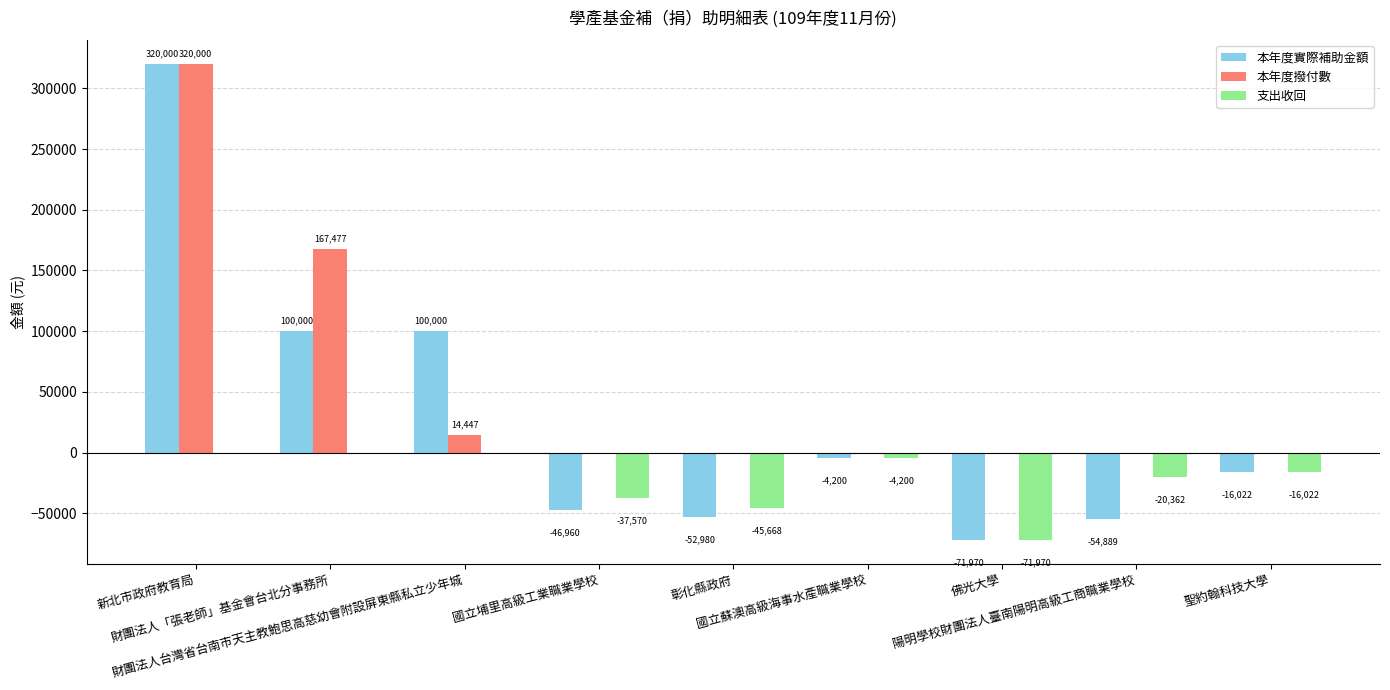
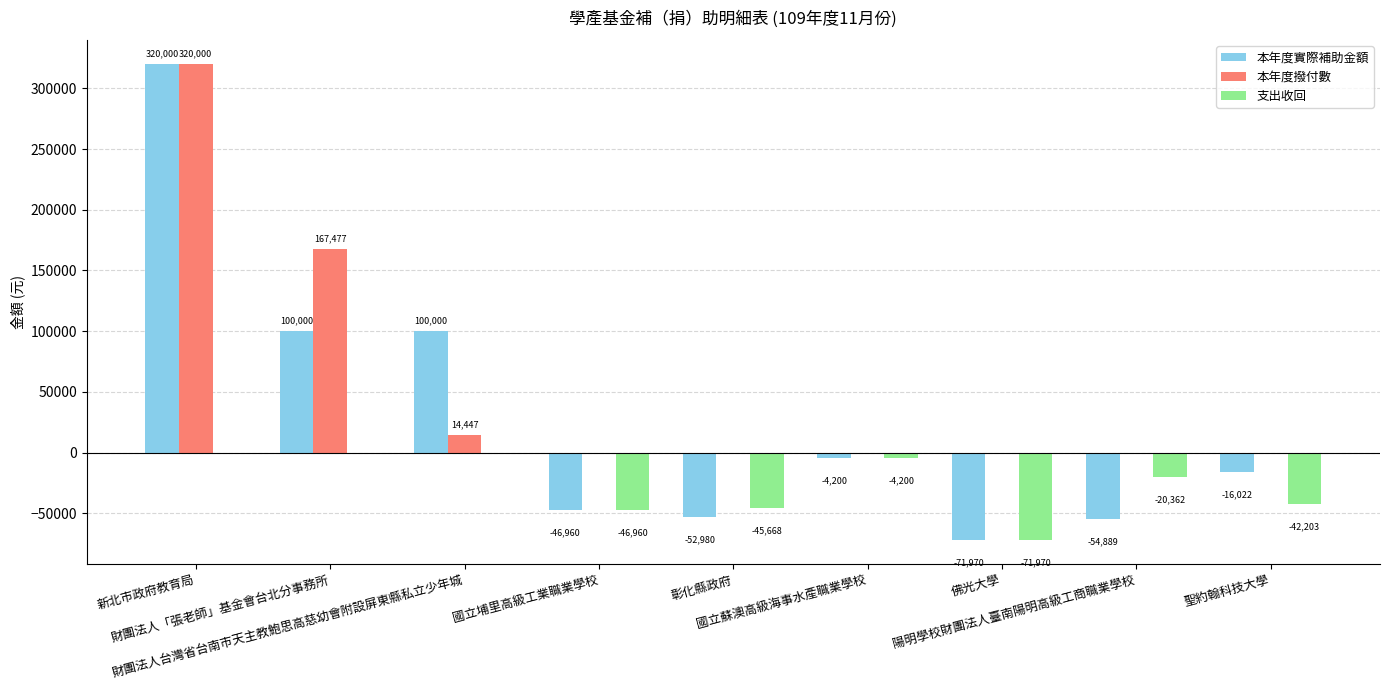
  {
    "本年度實際補助金額": {
      "新北市政府教育局": "320,000",
      "財團法人「張老師」基金會台北分事務所": "100,000",
      "財團法人台灣省台南市天主教鮑思高慈幼會附設屏東縣私立少年城": "100,000",
      "國立埔里高級工業職業學校": "-46,960",
      "彰化縣政府": "-52,980",
      "國立蘇澳高級海事水產職業學校": "-4,200",
      "佛光大學": "-71,970",
      "陽明學校財團法人臺南陽明高級工商職業學校": "-54,889",
      "聖約翰科技大學": "-16,022"
    },
    "本年度撥付數": {
      "新北市政府教育局": "320,000",
      "財團法人「張老師」基金會台北分事務所": "167,477",
      "財團法人台灣省台南市天主教鮑思高慈幼會附設屏東縣私立少年城": "14,447"
    },
    "支出收回": {
-     "國立埔里高級工業職業學校": "-37,570",
+     "國立埔里高級工業職業學校": "-46,960",
      "彰化縣政府": "-45,668",
      "國立蘇澳高級海事水產職業學校": "-4,200",
      "佛光大學": "-71,970",
      "陽明學校財團法人臺南陽明高級工商職業學校": "-20,362",
-     "聖約翰科技大學": "-16,022"
+     "聖約翰科技大學": "-42,203"
    }
  }
